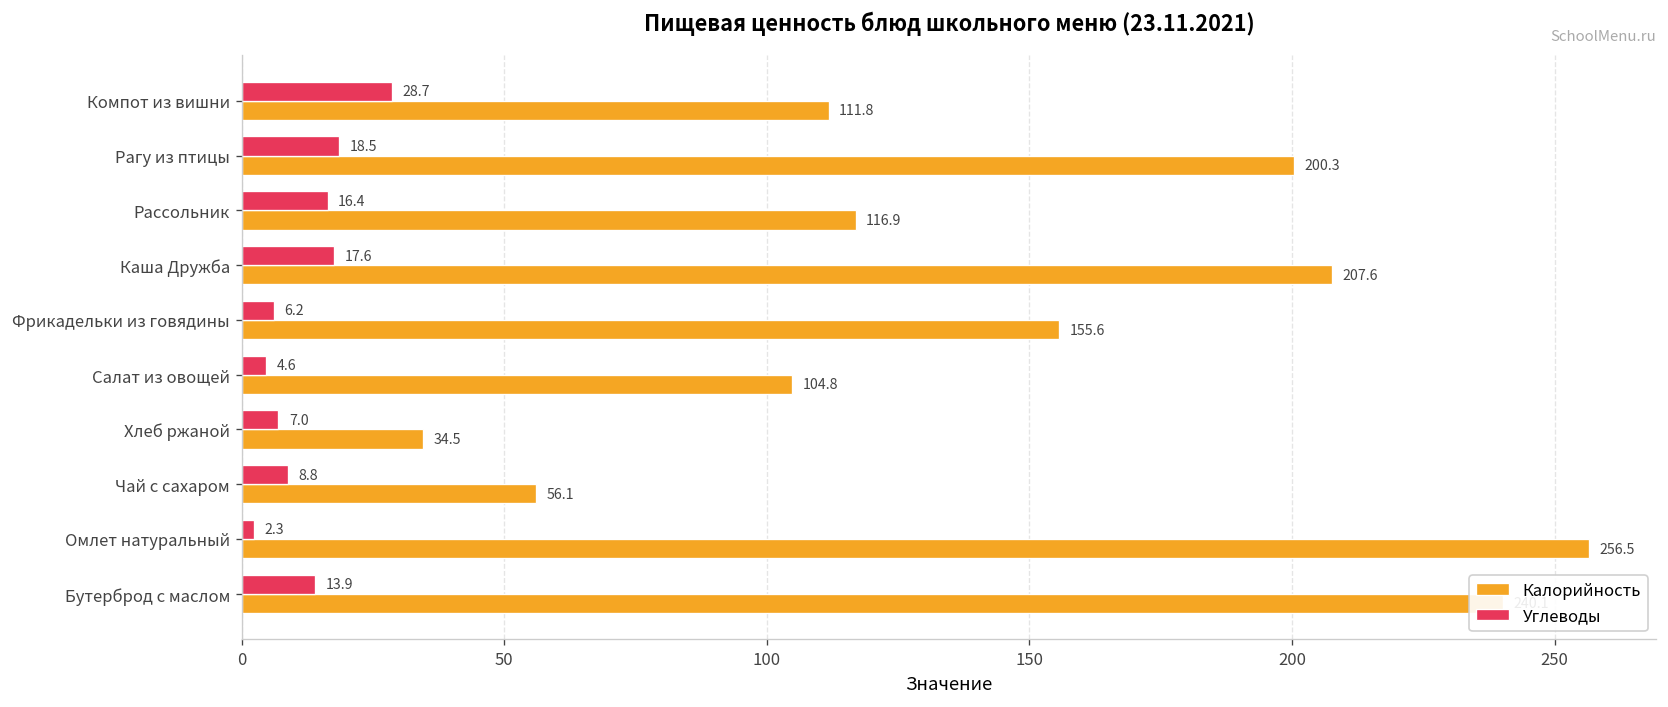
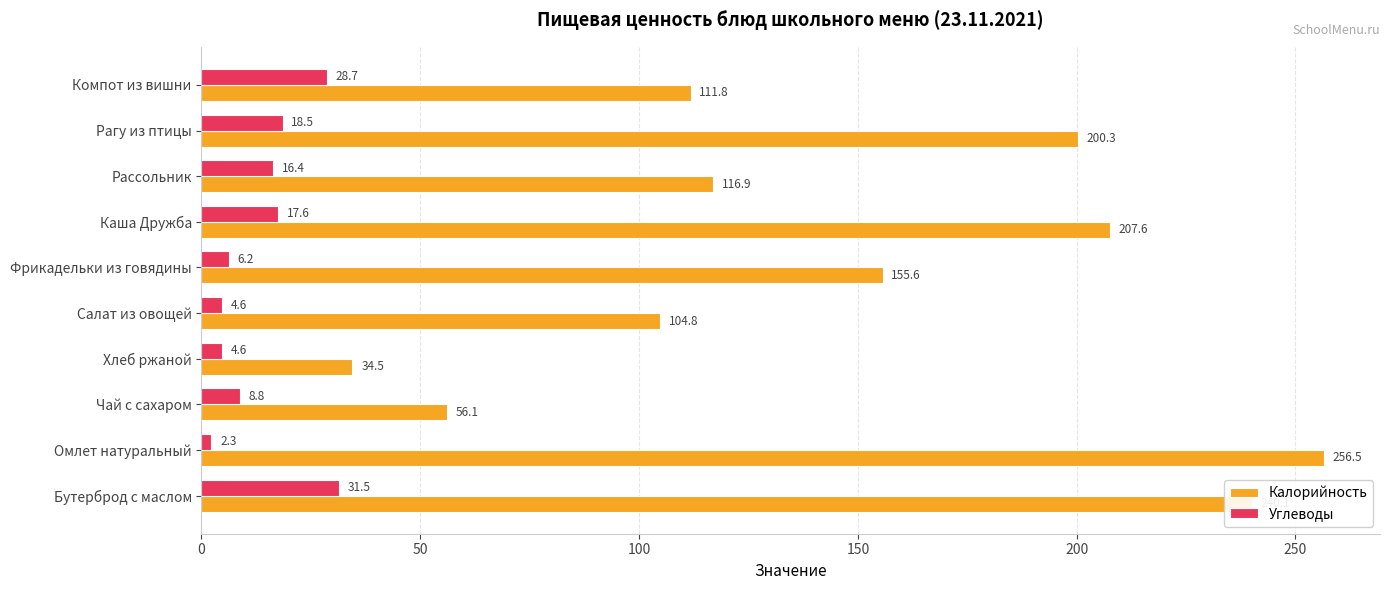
  {
    "Калорийность": {
      "Компот из вишни": 111.8,
      "Рагу из птицы": 200.3,
      "Рассольник": 116.9,
      "Каша Дружба": 207.6,
      "Фрикадельки из говядины": 155.6,
      "Салат из овощей": 104.8,
      "Хлеб ржаной": 34.5,
      "Чай с сахаром": 56.1,
      "Омлет натуральный": 256.5
    },
    "Углеводы": {
      "Компот из вишни": 28.7,
      "Рагу из птицы": 18.5,
      "Рассольник": 16.4,
      "Каша Дружба": 17.6,
      "Фрикадельки из говядины": 6.2,
      "Салат из овощей": 4.6,
-     "Хлеб ржаной": 7.0,
+     "Хлеб ржаной": 4.6,
      "Чай с сахаром": 8.8,
      "Омлет натуральный": 2.3,
-     "Бутерброд с маслом": 13.9
+     "Бутерброд с маслом": 31.5
    }
  }
